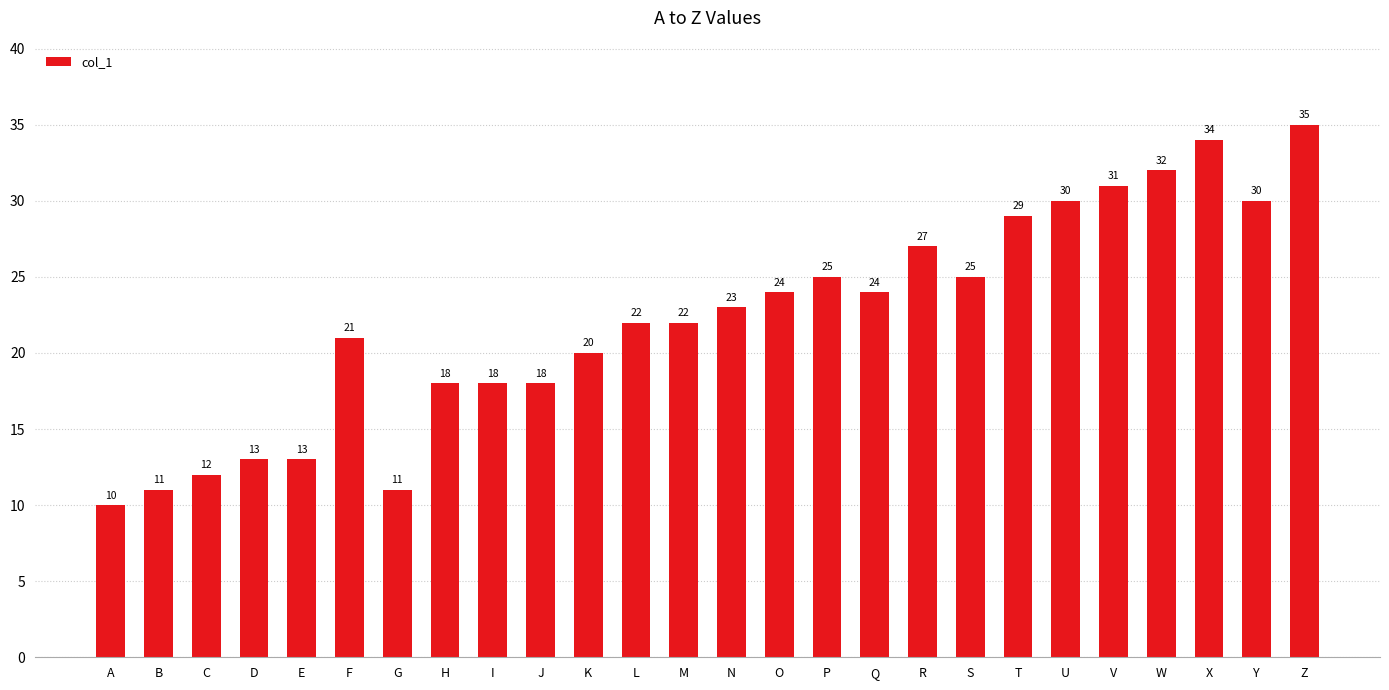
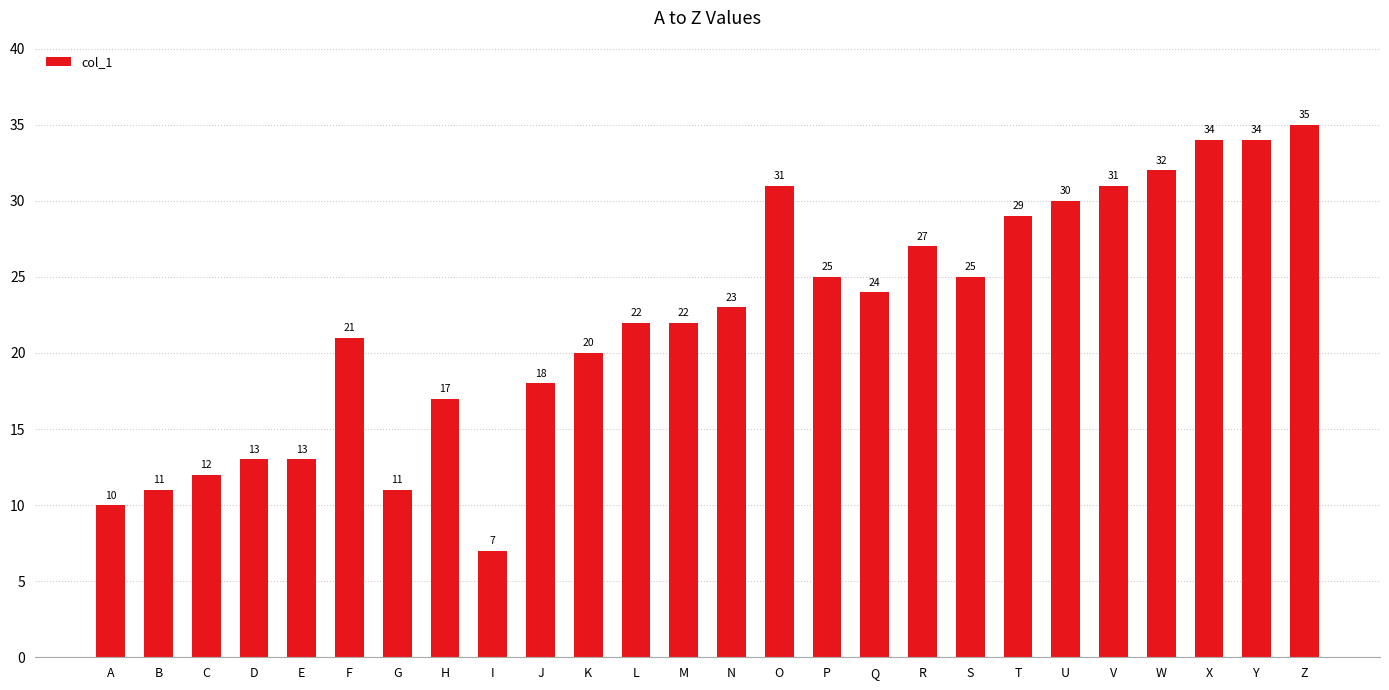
  {
    "A": 10,
    "B": 11,
    "C": 12,
    "D": 13,
    "E": 13,
    "F": 21,
    "G": 11,
-   "H": 18,
-   "I": 18,
+   "H": 17,
+   "I": 7,
    "J": 18,
    "K": 20,
    "L": 22,
    "M": 22,
    "N": 23,
-   "O": 24,
+   "O": 31,
    "P": 25,
    "Q": 24,
    "R": 27,
    "S": 25,
    "T": 29,
    "U": 30,
    "V": 31,
    "W": 32,
    "X": 34,
-   "Y": 30,
+   "Y": 34,
    "Z": 35
  }
